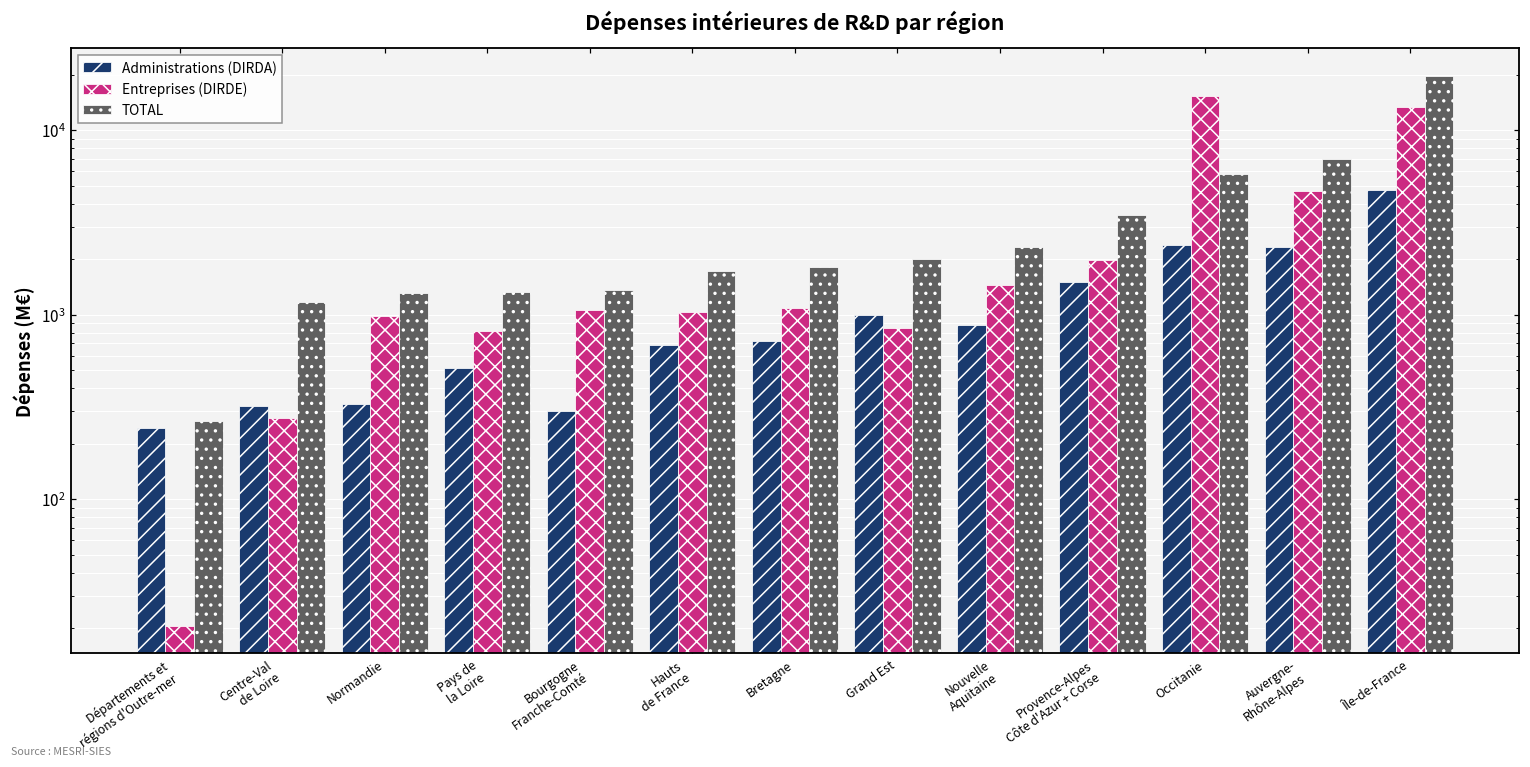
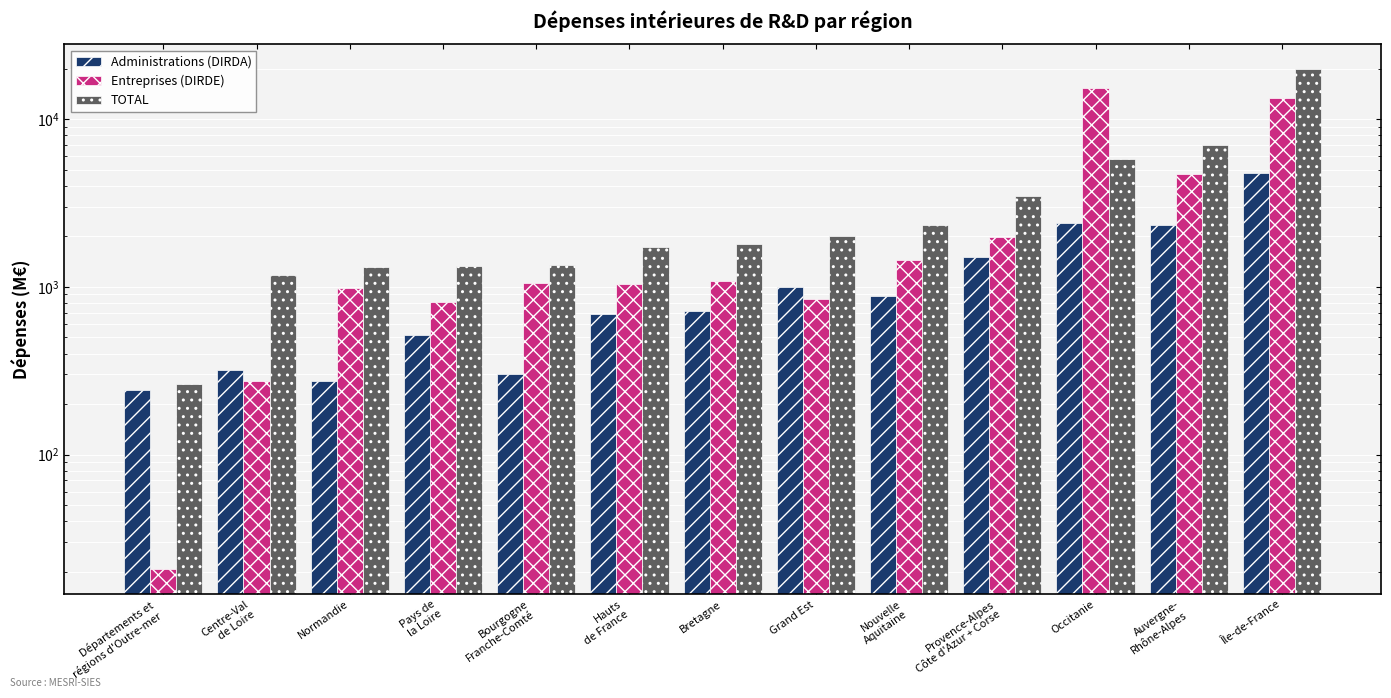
  {
    "Administrations (DIRDA)": {
      "Départements et régions d'Outre-mer": 240,
      "Centre-Val de Loire": 320,
-     "Normandie": 330,
+     "Normandie": 270,
      "Pays de la Loire": 520,
      "Bourgogne Franche-Comté": 300,
      "Hauts de France": 690,
      "Bretagne": 720,
      "Grand Est": 1000,
      "Nouvelle Aquitaine": 900,
      "Provence-Alpes Côte d'Azur + Corse": 1500,
      "Occitanie": 2400,
      "Auvergne- Rhône-Alpes": 2300,
      "Île-de-France": 4800
    },
    "Entreprises (DIRDE)": {
      "Départements et régions d'Outre-mer": 21,
      "Centre-Val de Loire": 280,
      "Normandie": 1000,
      "Pays de la Loire": 800,
      "Bourgogne Franche-Comté": 1100,
      "Hauts de France": 1000,
      "Bretagne": 1100,
      "Grand Est": 900,
      "Nouvelle Aquitaine": 1400,
      "Provence-Alpes Côte d'Azur + Corse": 2000,
      "Occitanie": 15000,
      "Auvergne- Rhône-Alpes": 4700,
      "Île-de-France": 13000
    },
    "TOTAL": {
      "Départements et régions d'Outre-mer": 260,
      "Centre-Val de Loire": 1200,
      "Normandie": 1300,
      "Pays de la Loire": 1300,
      "Bourgogne Franche-Comté": 1400,
      "Hauts de France": 1700,
      "Bretagne": 1800,
      "Grand Est": 2000,
      "Nouvelle Aquitaine": 2300,
      "Provence-Alpes Côte d'Azur + Corse": 3500,
      "Occitanie": 5800,
      "Auvergne- Rhône-Alpes": 7000,
      "Île-de-France": 20000
    }
  }
